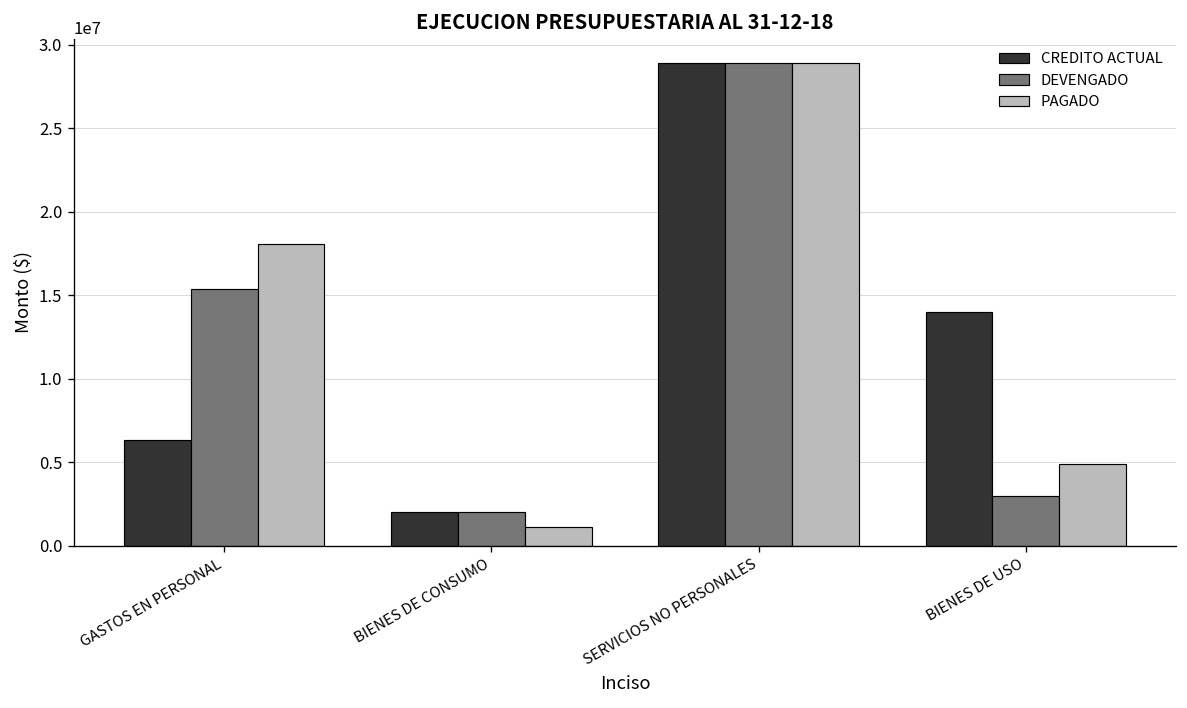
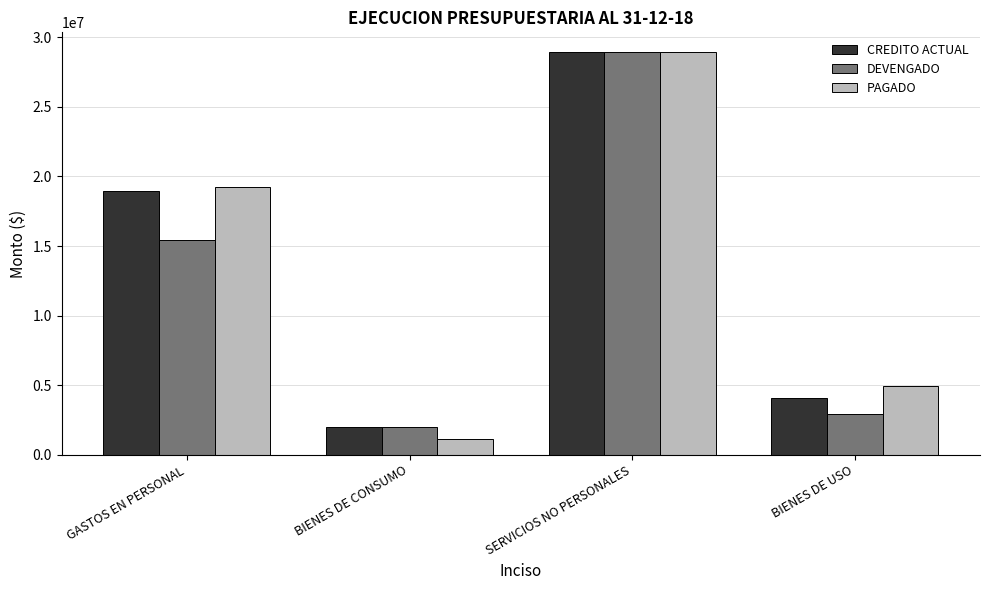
  {
    "CREDITO ACTUAL": {
-     "GASTOS EN PERSONAL": 6400000,
+     "GASTOS EN PERSONAL": 19000000,
      "BIENES DE CONSUMO": 2000000,
      "SERVICIOS NO PERSONALES": 28900000,
-     "BIENES DE USO": 14000000
+     "BIENES DE USO": 4100000
    },
    "DEVENGADO": {
      "GASTOS EN PERSONAL": 15400000,
      "BIENES DE CONSUMO": 2000000,
      "SERVICIOS NO PERSONALES": 28900000,
      "BIENES DE USO": 3000000
    },
    "PAGADO": {
-     "GASTOS EN PERSONAL": 18100000,
+     "GASTOS EN PERSONAL": 19300000,
      "BIENES DE CONSUMO": 1100000,
      "SERVICIOS NO PERSONALES": 28900000,
      "BIENES DE USO": 4900000
    }
  }
